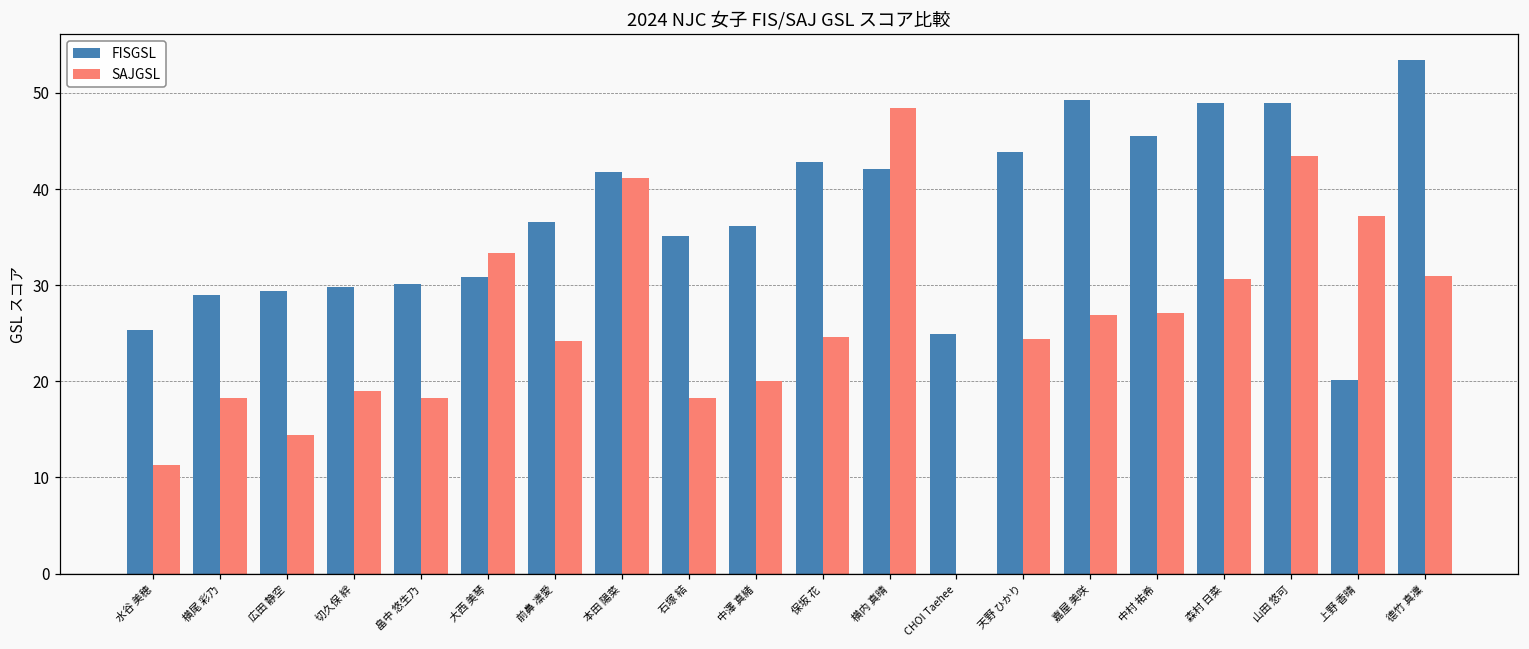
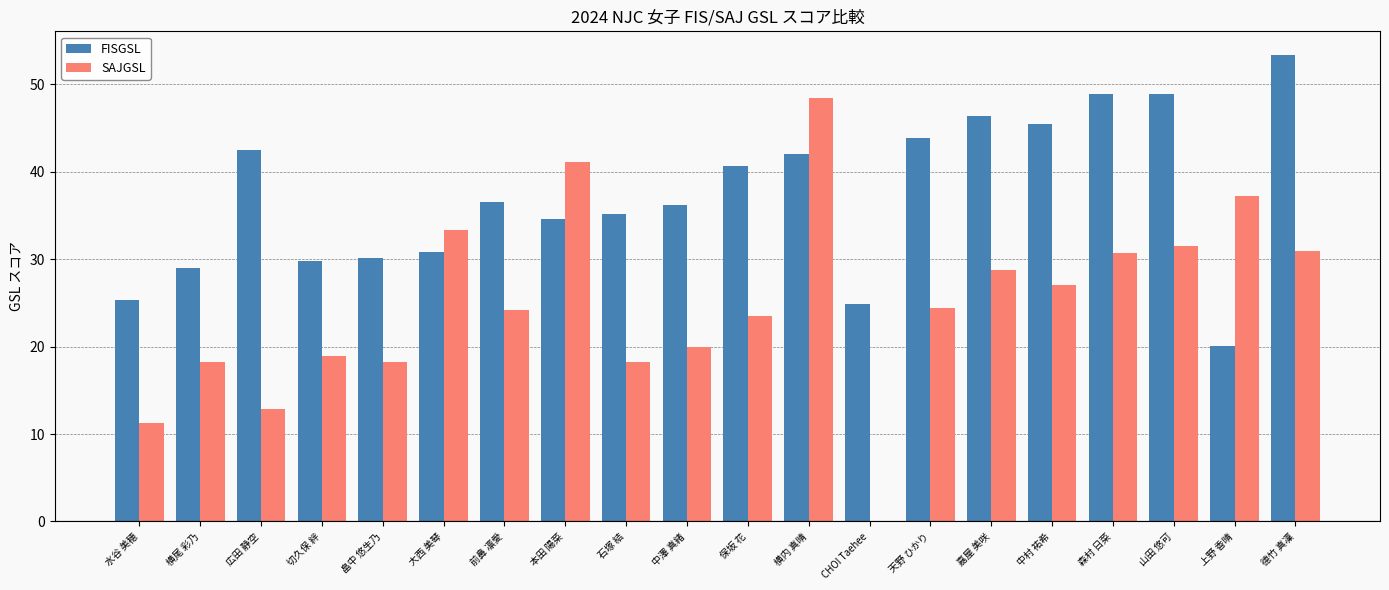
  {
    "FISGSL": {
      "水谷 美穂": 25,
      "横尾 彩乃": 29,
-     "広田 静空": 29,
+     "広田 静空": 43,
      "切久保 絆": 30,
      "畠中 悠生乃": 30,
      "大西 美琴": 31,
      "前鼻 凛愛": 37,
-     "本田 陽菜": 42,
+     "本田 陽菜": 35,
      "石塚 結": 35,
      "中澤 真緒": 36,
-     "保坂 花": 43,
+     "保坂 花": 41,
      "横内 真晴": 42,
      "CHOI Taehee": 25,
      "天野 ひかり": 44,
-     "嘉屋 美咲": 49,
+     "嘉屋 美咲": 46,
      "中村 祐希": 46,
      "森村 日菜": 49,
      "山田 悠可": 49,
      "上野 香晴": 20,
      "德竹 真凜": 53
    },
    "SAJGSL": {
      "水谷 美穂": 11,
      "横尾 彩乃": 18,
-     "広田 静空": 14,
+     "広田 静空": 13,
      "切久保 絆": 19,
      "畠中 悠生乃": 18,
      "大西 美琴": 33,
      "前鼻 凛愛": 24,
      "本田 陽菜": 41,
      "石塚 結": 18,
      "中澤 真緒": 20,
-     "保坂 花": 25,
+     "保坂 花": 23,
      "横内 真晴": 48,
      "CHOI Taehee": 0,
      "天野 ひかり": 24,
-     "嘉屋 美咲": 27,
+     "嘉屋 美咲": 29,
      "中村 祐希": 27,
      "森村 日菜": 31,
-     "山田 悠可": 43,
+     "山田 悠可": 31,
      "上野 香晴": 37,
      "德竹 真凜": 31
    }
  }
